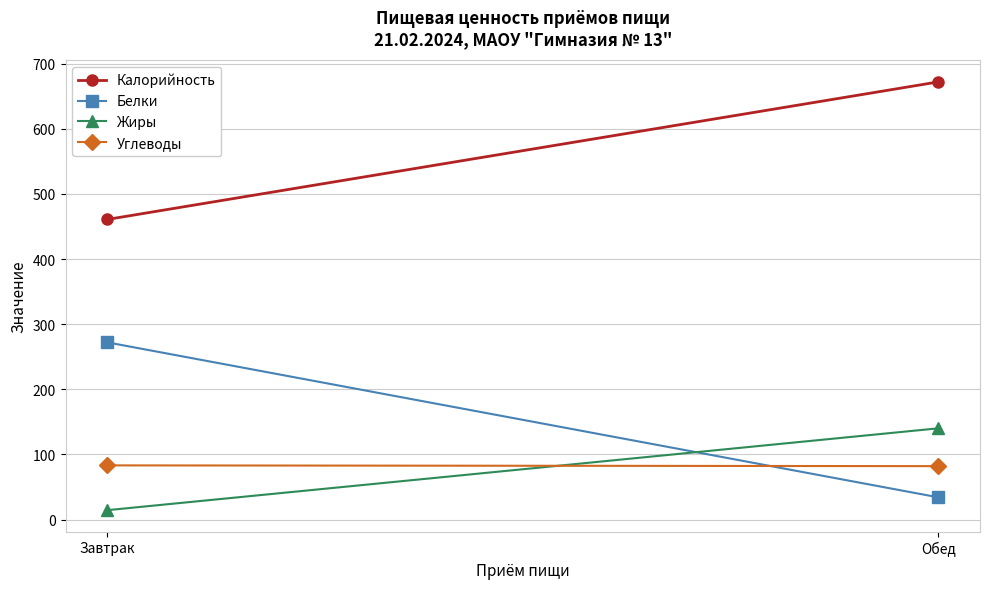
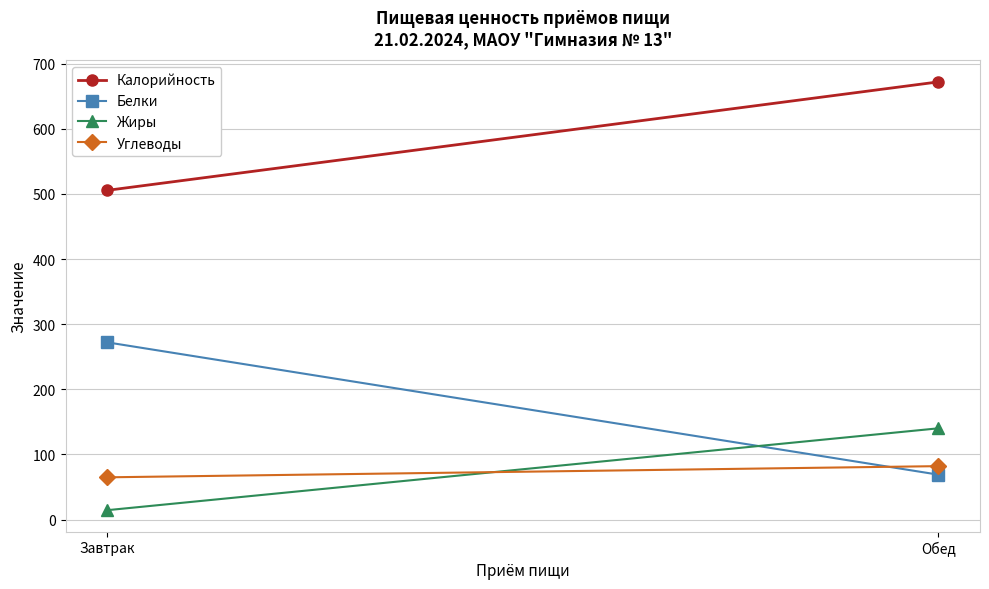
  {
    "Калорийность": {
-     "Завтрак": 460,
+     "Завтрак": 510,
      "Обед": 670
    },
    "Белки": {
      "Завтрак": 270,
-     "Обед": 30
+     "Обед": 70
    },
    "Жиры": {
      "Завтрак": 10,
      "Обед": 140
    },
    "Углеводы": {
-     "Завтрак": 80,
+     "Завтрак": 60,
      "Обед": 80
    }
  }
